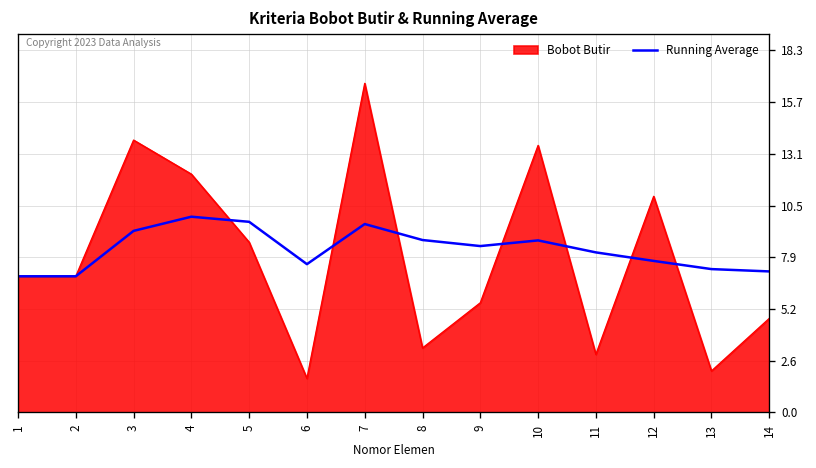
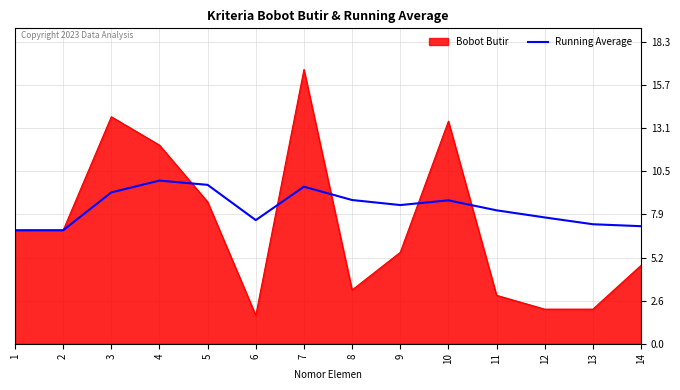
  {
    "Bobot Butir": {
      "3": 13.8,
      "4": 12.1,
      "5": 8.6,
      "6": 1.7,
      "7": 16.7,
      "8": 3.3,
      "9": 5.6,
      "10": 13.5,
      "11": 2.9,
-     "12": 10.9,
+     "12": 2.1,
      "13": 2.1,
      "14": 4.8
    },
    "Running Average": {
      "3": 9.2,
      "4": 9.9,
      "5": 9.7,
      "6": 7.5,
      "7": 9.5,
      "8": 8.7,
      "9": 8.4,
      "10": 8.7,
      "11": 8.1,
      "12": 7.7,
      "13": 7.3,
      "14": 7.1
    }
  }
